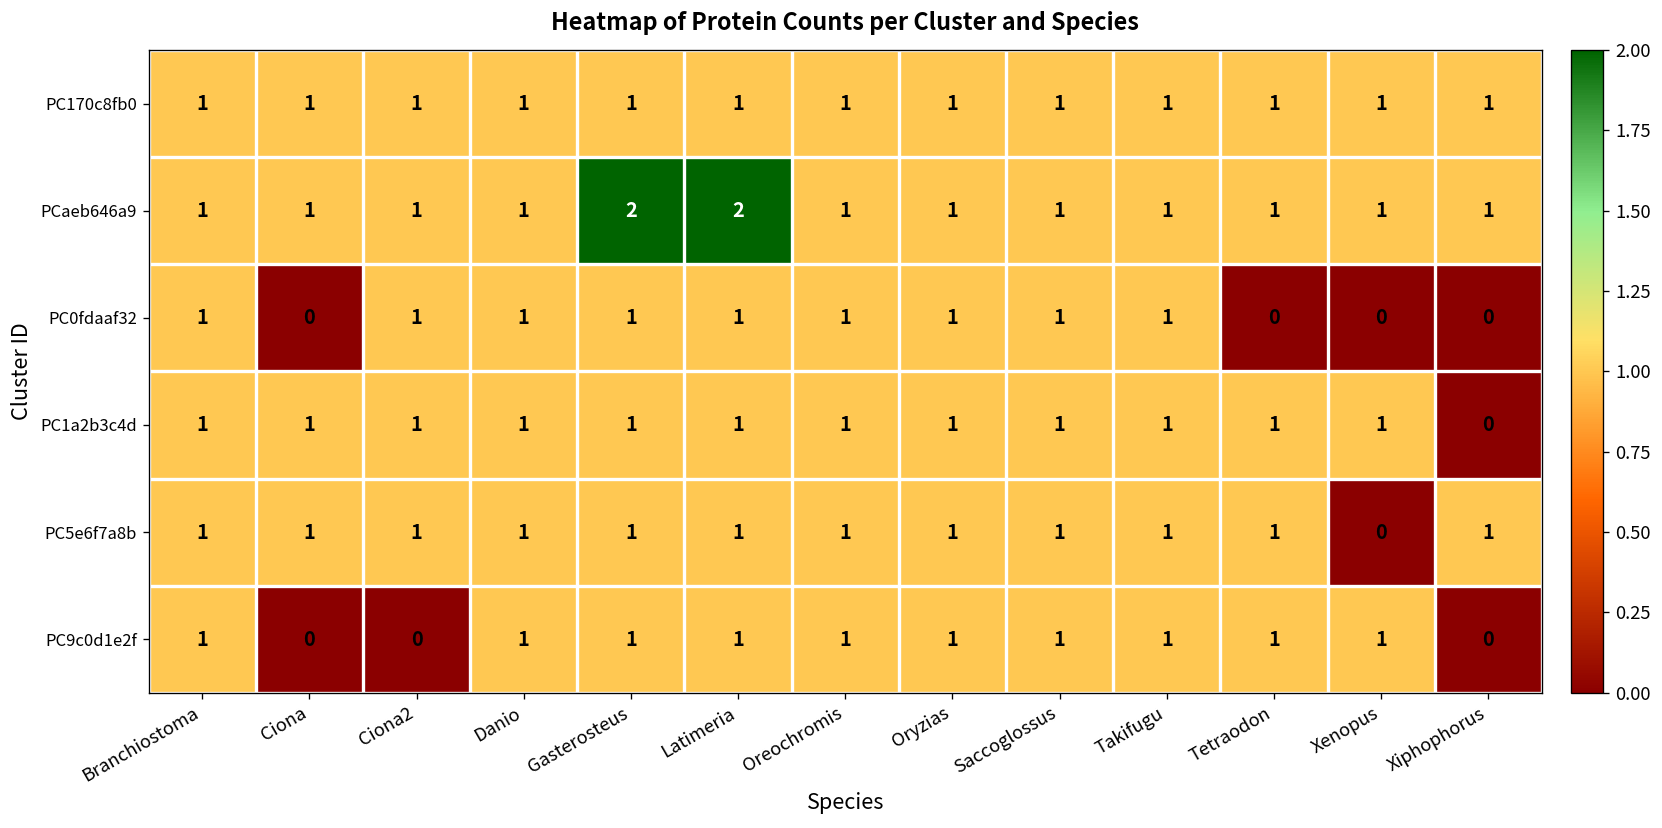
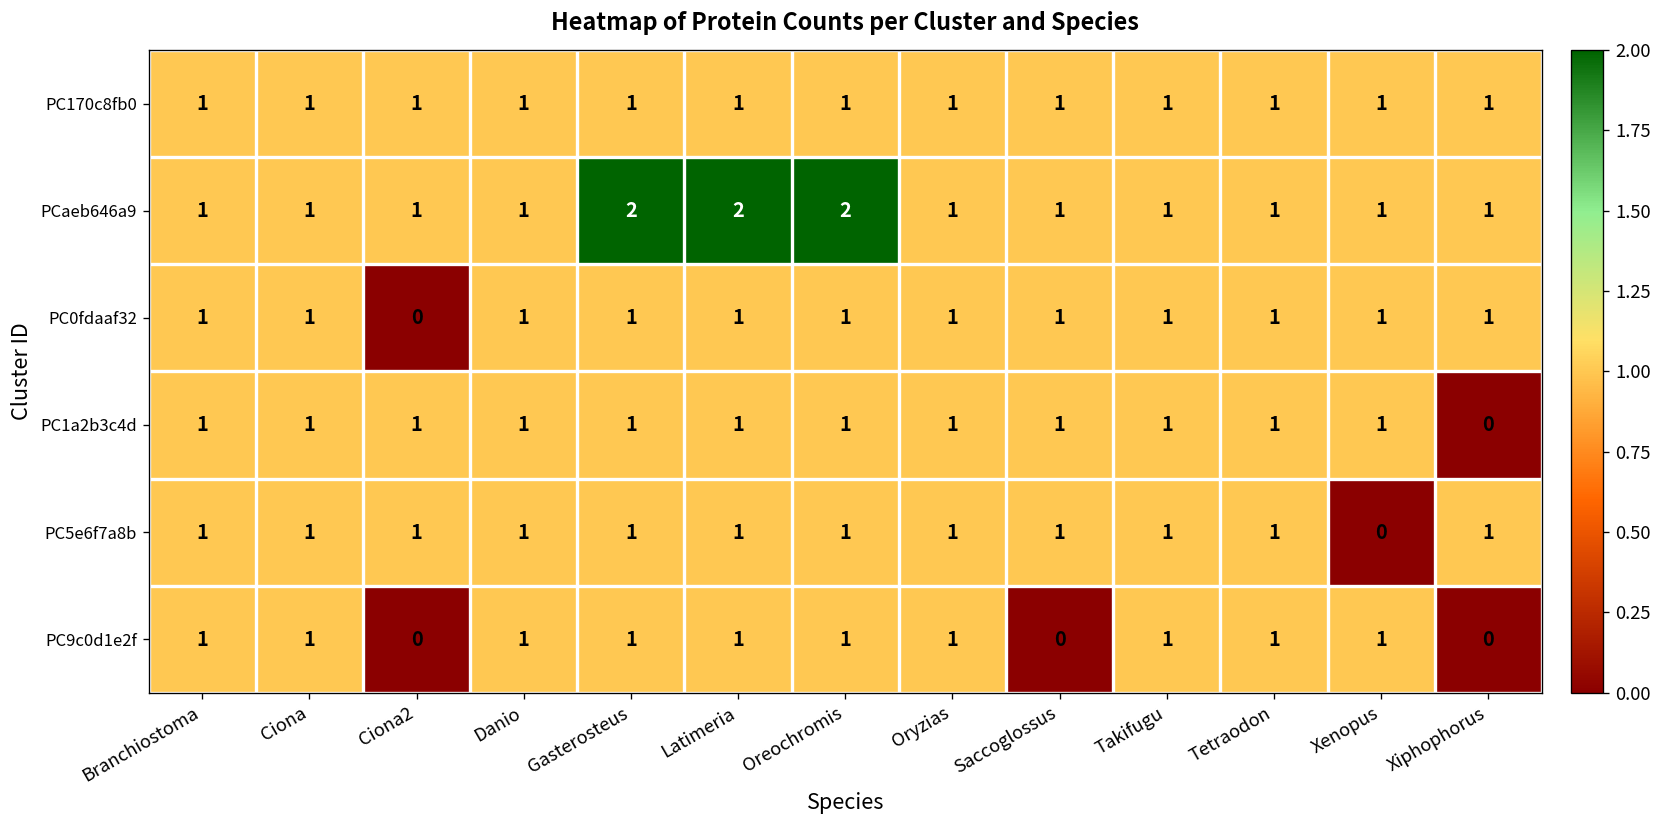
  {
    "PC170c8fb0": {
      "Branchiostoma": 1,
      "Ciona": 1,
      "Ciona2": 1,
      "Danio": 1,
      "Gasterosteus": 1,
      "Latimeria": 1,
      "Oreochromis": 1,
      "Oryzias": 1,
      "Saccoglossus": 1,
      "Takifugu": 1,
      "Tetraodon": 1,
      "Xenopus": 1,
      "Xiphophorus": 1
    },
    "PCaeb646a9": {
      "Branchiostoma": 1,
      "Ciona": 1,
      "Ciona2": 1,
      "Danio": 1,
      "Gasterosteus": 2,
      "Latimeria": 2,
-     "Oreochromis": 1,
+     "Oreochromis": 2,
      "Oryzias": 1,
      "Saccoglossus": 1,
      "Takifugu": 1,
      "Tetraodon": 1,
      "Xenopus": 1,
      "Xiphophorus": 1
    },
    "PC0fdaaf32": {
      "Branchiostoma": 1,
-     "Ciona": 0,
-     "Ciona2": 1,
+     "Ciona": 1,
+     "Ciona2": 0,
      "Danio": 1,
      "Gasterosteus": 1,
      "Latimeria": 1,
      "Oreochromis": 1,
      "Oryzias": 1,
      "Saccoglossus": 1,
      "Takifugu": 1,
-     "Tetraodon": 0,
-     "Xenopus": 0,
-     "Xiphophorus": 0
+     "Tetraodon": 1,
+     "Xenopus": 1,
+     "Xiphophorus": 1
    },
    "PC1a2b3c4d": {
      "Branchiostoma": 1,
      "Ciona": 1,
      "Ciona2": 1,
      "Danio": 1,
      "Gasterosteus": 1,
      "Latimeria": 1,
      "Oreochromis": 1,
      "Oryzias": 1,
      "Saccoglossus": 1,
      "Takifugu": 1,
      "Tetraodon": 1,
      "Xenopus": 1,
      "Xiphophorus": 0
    },
    "PC5e6f7a8b": {
      "Branchiostoma": 1,
      "Ciona": 1,
      "Ciona2": 1,
      "Danio": 1,
      "Gasterosteus": 1,
      "Latimeria": 1,
      "Oreochromis": 1,
      "Oryzias": 1,
      "Saccoglossus": 1,
      "Takifugu": 1,
      "Tetraodon": 1,
      "Xenopus": 0,
      "Xiphophorus": 1
    },
    "PC9c0d1e2f": {
      "Branchiostoma": 1,
-     "Ciona": 0,
+     "Ciona": 1,
      "Ciona2": 0,
      "Danio": 1,
      "Gasterosteus": 1,
      "Latimeria": 1,
      "Oreochromis": 1,
      "Oryzias": 1,
-     "Saccoglossus": 1,
+     "Saccoglossus": 0,
      "Takifugu": 1,
      "Tetraodon": 1,
      "Xenopus": 1,
      "Xiphophorus": 0
    }
  }
